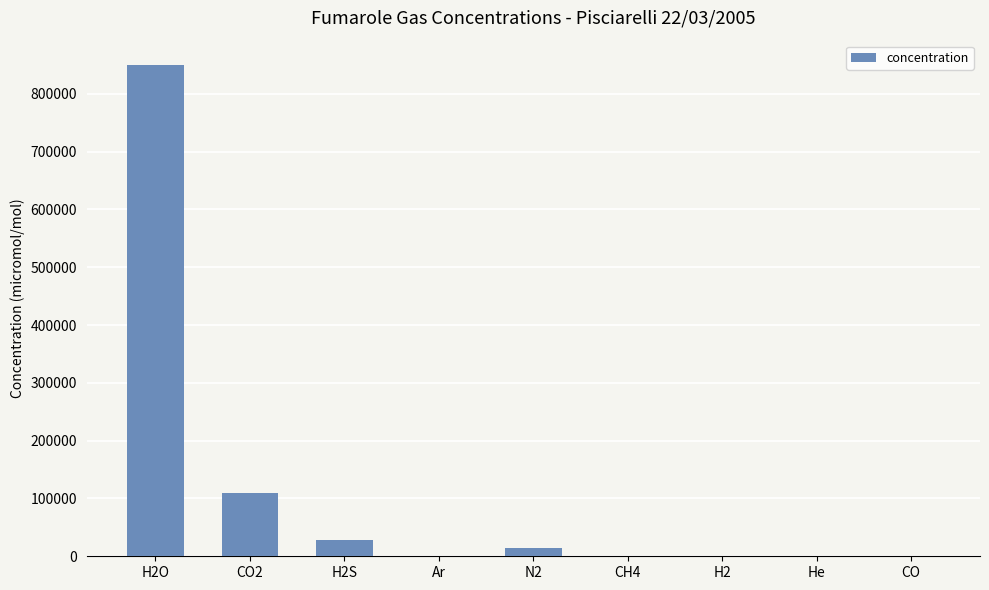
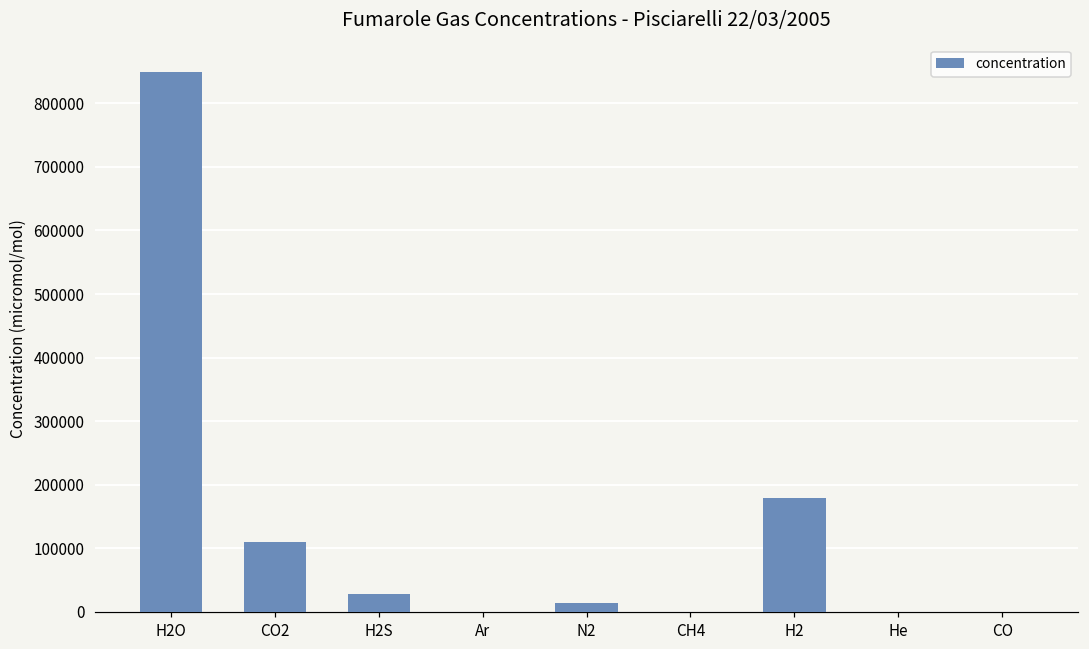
  {
    "H2O": 850000,
    "CO2": 110000,
    "H2S": 30000,
    "N2": 10000,
-   "H2": 0
+   "H2": 180000
  }
